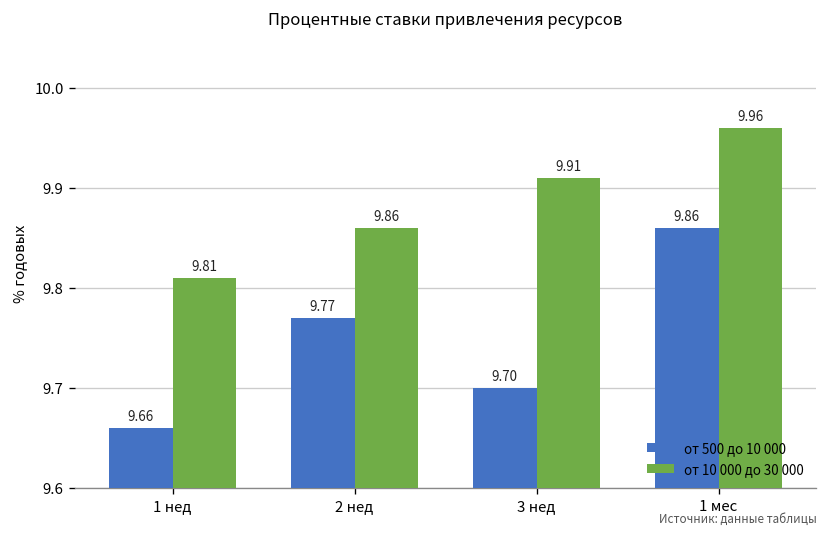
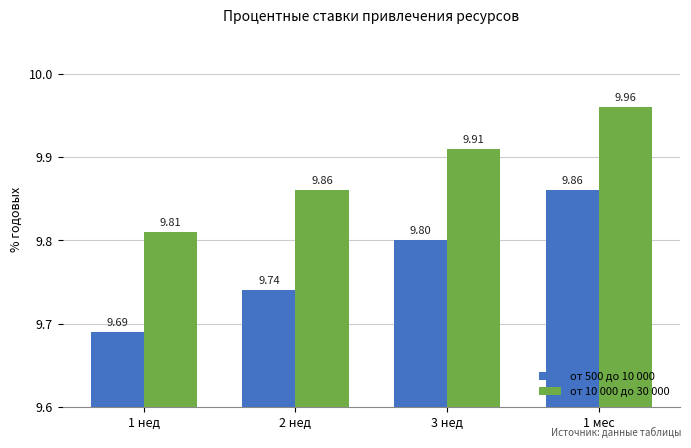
  {
    "от 500 до 10 000": {
-     "1 нед": 9.66,
-     "2 нед": 9.77,
-     "3 нед": 9.70,
+     "1 нед": 9.69,
+     "2 нед": 9.74,
+     "3 нед": 9.80,
      "1 мес": 9.86
    },
    "от 10 000 до 30 000": {
      "1 нед": 9.81,
      "2 нед": 9.86,
      "3 нед": 9.91,
      "1 мес": 9.96
    }
  }
